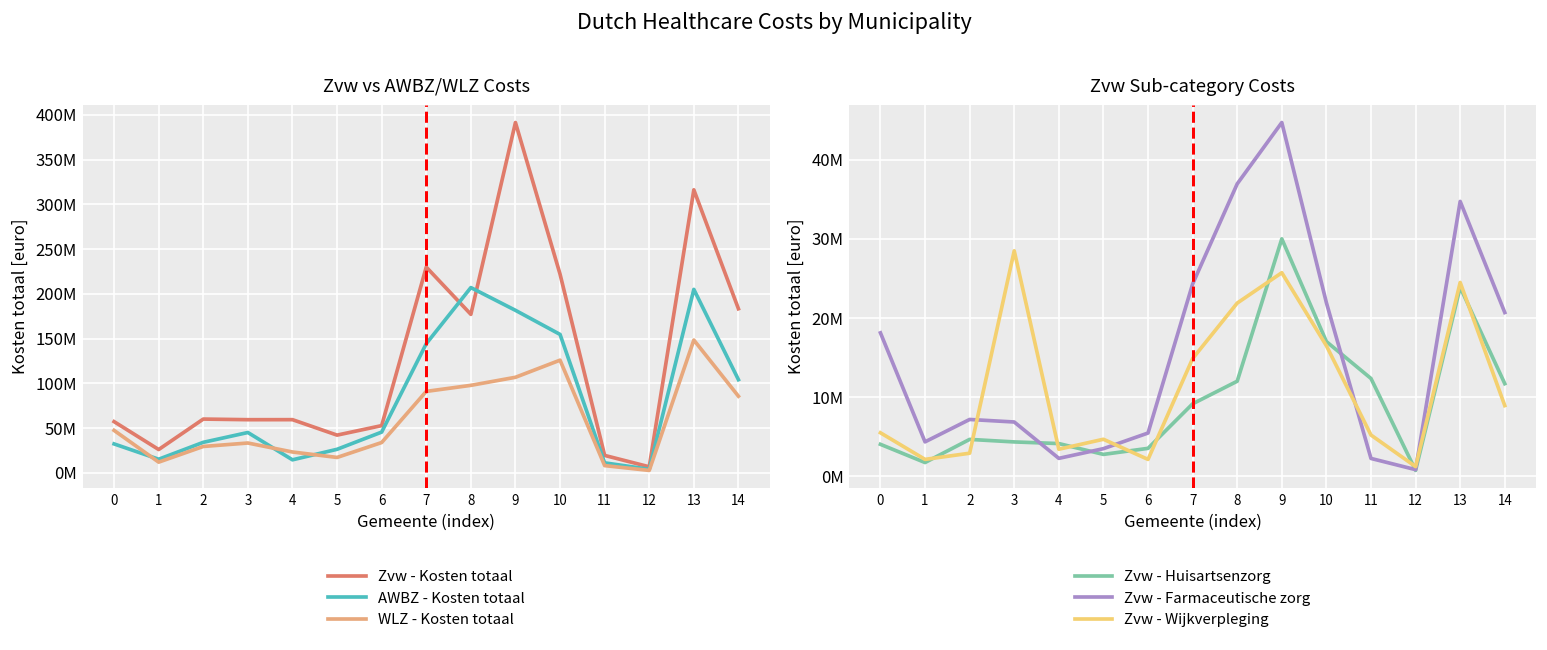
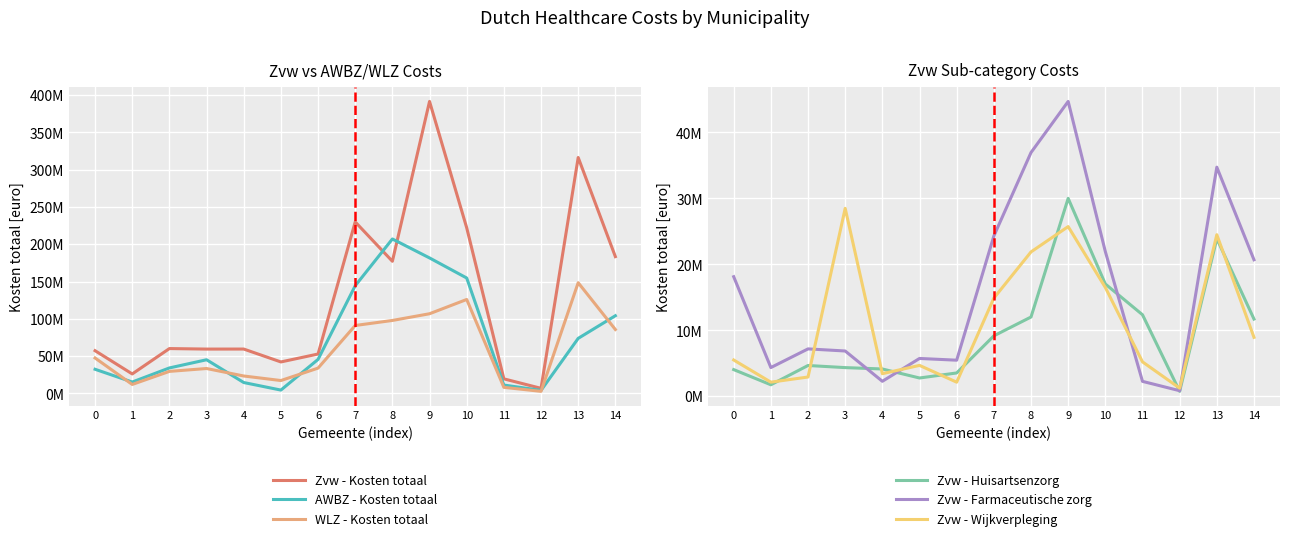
  {
    "Zvw vs AWBZ/WLZ Costs": {
      "AWBZ - Kosten totaal": {
        "0": 30000000,
        "2": 30000000,
        "3": 50000000,
        "4": 10000000,
-       "5": 30000000,
+       "5": 0,
        "6": 50000000,
        "7": 140000000,
        "8": 210000000,
        "9": 180000000,
        "10": 150000000,
-       "13": 210000000,
+       "13": 70000000,
        "14": 100000000
      }
    },
    "Zvw Sub-category Costs": {
      "Zvw - Huisartsenzorg": {
        "0": 4000000,
        "1": 2000000,
        "2": 5000000,
        "3": 4000000,
        "4": 4000000,
        "5": 3000000,
        "6": 4000000,
        "7": 9000000,
        "8": 12000000,
        "9": 30000000,
        "10": 17000000,
        "11": 12000000,
        "13": 24000000,
        "14": 12000000
      },
      "Zvw - Farmaceutische zorg": {
        "0": 18000000,
        "1": 4000000,
        "2": 7000000,
        "3": 7000000,
        "4": 2000000,
-       "5": 3000000,
+       "5": 6000000,
        "6": 5000000,
        "7": 24000000,
        "8": 37000000,
        "9": 45000000,
        "10": 22000000,
        "11": 2000000,
        "13": 35000000,
        "14": 21000000
      },
      "Zvw - Wijkverpleging": {
        "0": 6000000,
        "1": 2000000,
        "2": 3000000,
        "3": 28000000,
        "4": 3000000,
        "5": 5000000,
        "6": 2000000,
        "7": 15000000,
        "8": 22000000,
        "9": 26000000,
        "10": 17000000,
        "11": 5000000,
        "12": 1000000,
        "13": 24000000,
        "14": 9000000
      }
    }
  }
